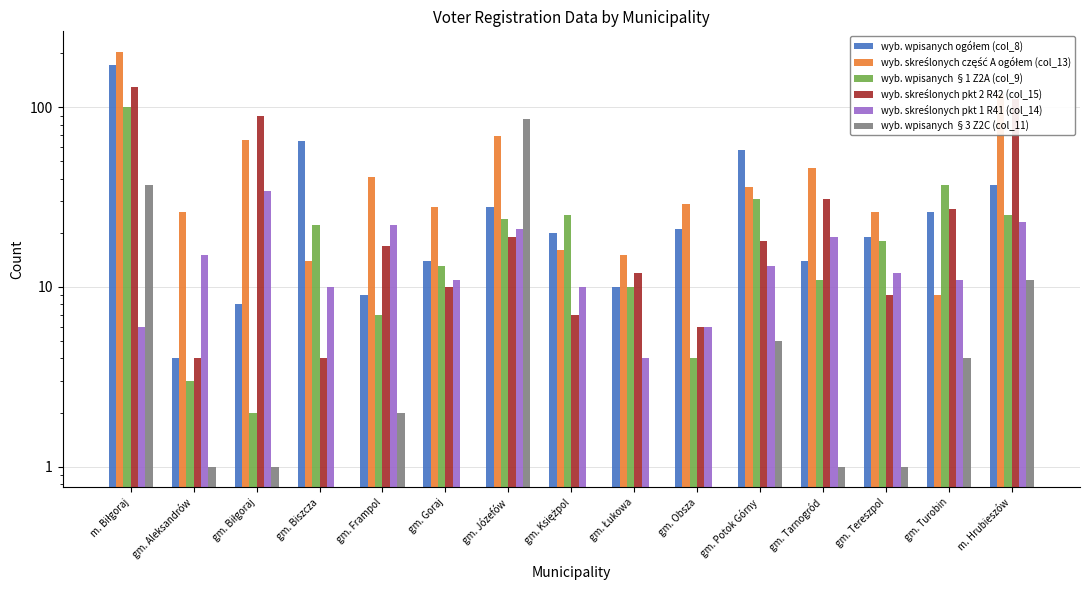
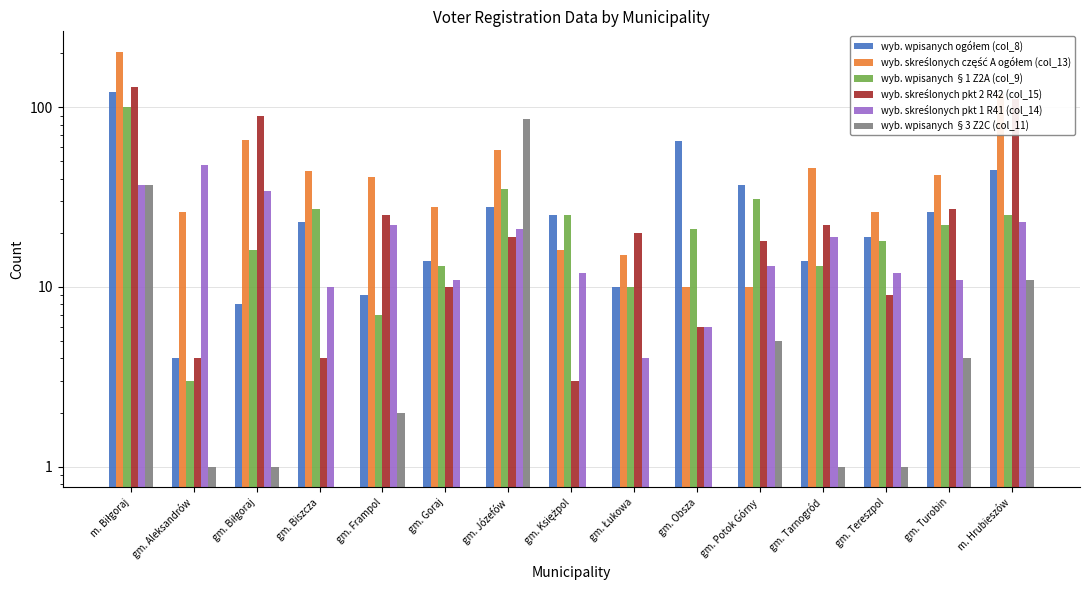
  {
    "wyb. wpisanych ogółem (col_8)": {
-     "m. Biłgoraj": 170,
+     "m. Biłgoraj": 120,
      "gm. Aleksandrów": 4,
      "gm. Biłgoraj": 8,
-     "gm. Biszcza": 65,
+     "gm. Biszcza": 23,
      "gm. Frampol": 9,
      "gm. Goraj": 14,
      "gm. Józefów": 28,
-     "gm. Księżpol": 20,
+     "gm. Księżpol": 25,
      "gm. Łukowa": 10,
-     "gm. Obsza": 21,
-     "gm. Potok Górny": 58,
+     "gm. Obsza": 65,
+     "gm. Potok Górny": 37,
      "gm. Tarnogród": 14,
      "gm. Tereszpol": 19,
      "gm. Turobin": 26,
-     "m. Hrubieszów": 37
+     "m. Hrubieszów": 45
    },
    "wyb. skreślonych część A ogółem (col_13)": {
      "m. Biłgoraj": 200,
      "gm. Aleksandrów": 26,
      "gm. Biłgoraj": 66,
-     "gm. Biszcza": 14,
+     "gm. Biszcza": 44,
      "gm. Frampol": 41,
      "gm. Goraj": 28,
-     "gm. Józefów": 69,
+     "gm. Józefów": 58,
      "gm. Księżpol": 16,
      "gm. Łukowa": 15,
-     "gm. Obsza": 29,
-     "gm. Potok Górny": 36,
+     "gm. Obsza": 10,
+     "gm. Potok Górny": 10,
      "gm. Tarnogród": 46,
      "gm. Tereszpol": 26,
-     "gm. Turobin": 9
+     "gm. Turobin": 42
    },
    "wyb. wpisanych §1 Z2A (col_9)": {
      "m. Biłgoraj": 100,
      "gm. Aleksandrów": 3,
-     "gm. Biłgoraj": 2,
-     "gm. Biszcza": 22,
+     "gm. Biłgoraj": 16,
+     "gm. Biszcza": 27,
      "gm. Frampol": 7,
      "gm. Goraj": 13,
-     "gm. Józefów": 24,
+     "gm. Józefów": 35,
      "gm. Księżpol": 25,
      "gm. Łukowa": 10,
-     "gm. Obsza": 4,
+     "gm. Obsza": 21,
      "gm. Potok Górny": 31,
-     "gm. Tarnogród": 11,
+     "gm. Tarnogród": 13,
      "gm. Tereszpol": 18,
-     "gm. Turobin": 37,
+     "gm. Turobin": 22,
      "m. Hrubieszów": 25
    },
    "wyb. skreślonych pkt 2 R42 (col_15)": {
      "m. Biłgoraj": 130,
      "gm. Aleksandrów": 4,
      "gm. Biłgoraj": 90,
      "gm. Biszcza": 4,
-     "gm. Frampol": 17,
+     "gm. Frampol": 25,
      "gm. Goraj": 10,
      "gm. Józefów": 19,
-     "gm. Księżpol": 7,
-     "gm. Łukowa": 12,
+     "gm. Księżpol": 3,
+     "gm. Łukowa": 20,
      "gm. Obsza": 6,
      "gm. Potok Górny": 18,
-     "gm. Tarnogród": 31,
+     "gm. Tarnogród": 22,
      "gm. Tereszpol": 9,
      "gm. Turobin": 27
    },
    "wyb. skreślonych pkt 1 R41 (col_14)": {
-     "m. Biłgoraj": 6,
-     "gm. Aleksandrów": 15,
+     "m. Biłgoraj": 37,
+     "gm. Aleksandrów": 48,
      "gm. Biłgoraj": 34,
      "gm. Biszcza": 10,
      "gm. Frampol": 22,
      "gm. Goraj": 11,
      "gm. Józefów": 21,
-     "gm. Księżpol": 10,
+     "gm. Księżpol": 12,
      "gm. Łukowa": 4,
      "gm. Obsza": 6,
      "gm. Potok Górny": 13,
      "gm. Tarnogród": 19,
      "gm. Tereszpol": 12,
      "gm. Turobin": 11,
      "m. Hrubieszów": 23
    },
    "wyb. wpisanych §3 Z2C (col_11)": {
      "m. Biłgoraj": 37,
      "gm. Aleksandrów": 1,
      "gm. Biłgoraj": 1,
      "gm. Frampol": 2,
      "gm. Józefów": 90,
      "gm. Potok Górny": 5,
      "gm. Tarnogród": 1,
      "gm. Tereszpol": 1,
      "gm. Turobin": 4,
      "m. Hrubieszów": 11
    }
  }
